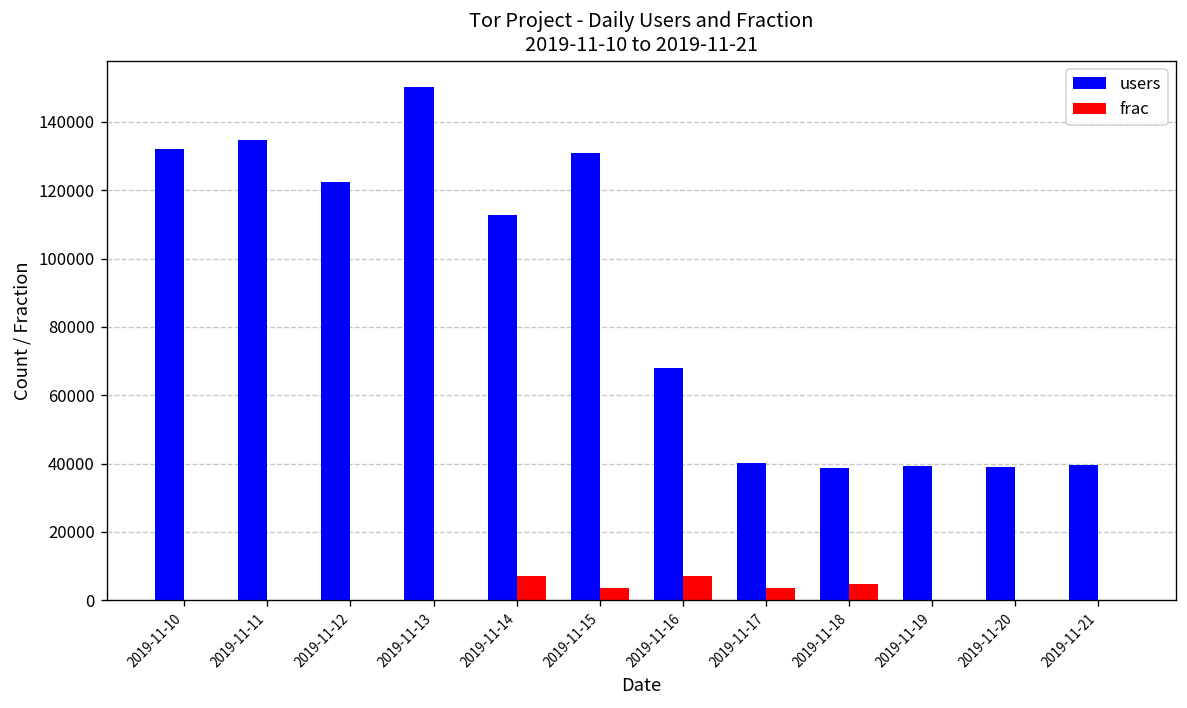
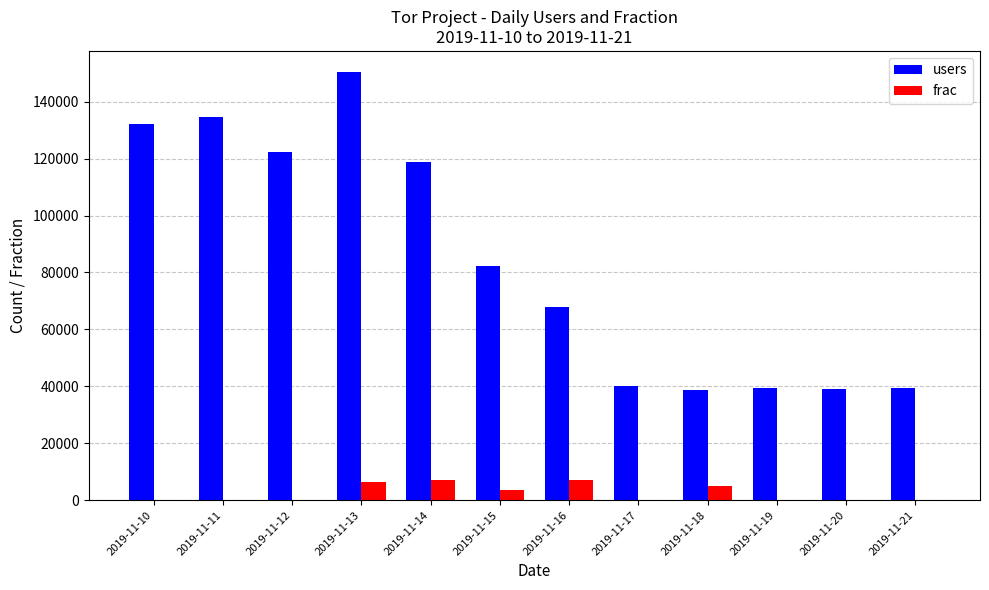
  {
    "users": {
      "2019-11-10": 132000,
      "2019-11-11": 135000,
      "2019-11-12": 122000,
      "2019-11-13": 150000,
-     "2019-11-14": 113000,
-     "2019-11-15": 131000,
+     "2019-11-14": 119000,
+     "2019-11-15": 82000,
      "2019-11-16": 68000,
      "2019-11-17": 40000,
      "2019-11-18": 39000,
      "2019-11-19": 39000,
      "2019-11-20": 39000,
      "2019-11-21": 40000
    },
    "frac": {
-     "2019-11-13": 0,
+     "2019-11-13": 7000,
      "2019-11-14": 7000,
      "2019-11-15": 3000,
      "2019-11-16": 7000,
-     "2019-11-17": 4000,
+     "2019-11-17": 0,
      "2019-11-18": 5000
    }
  }
